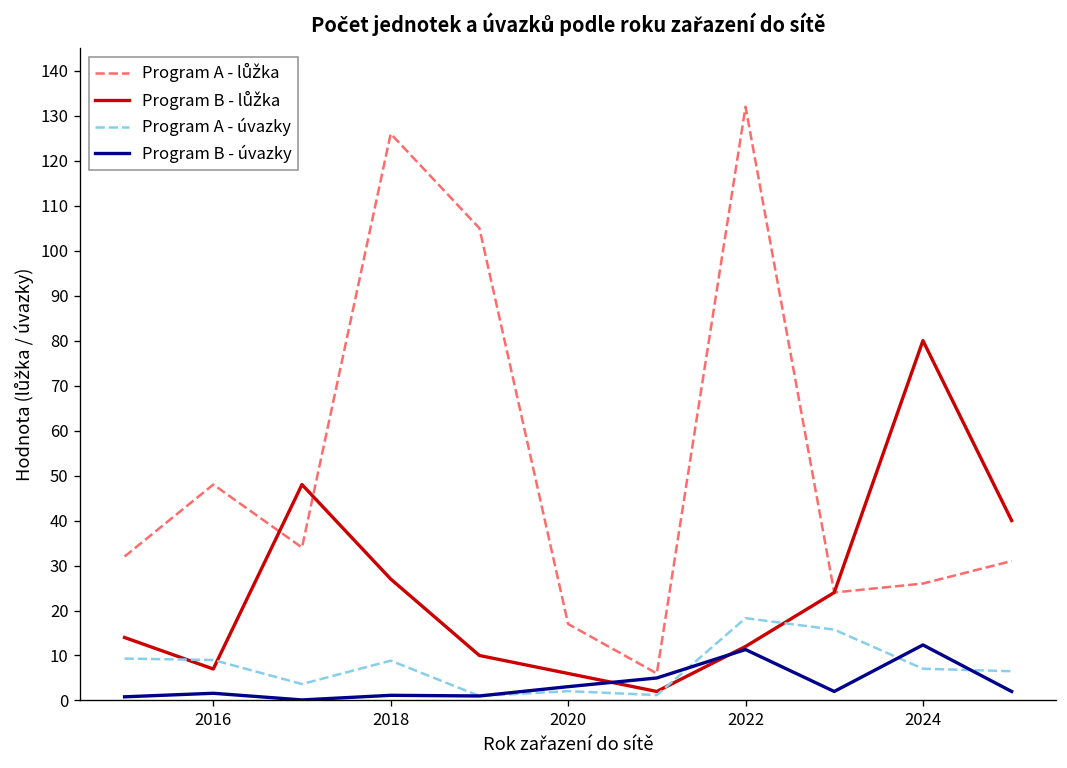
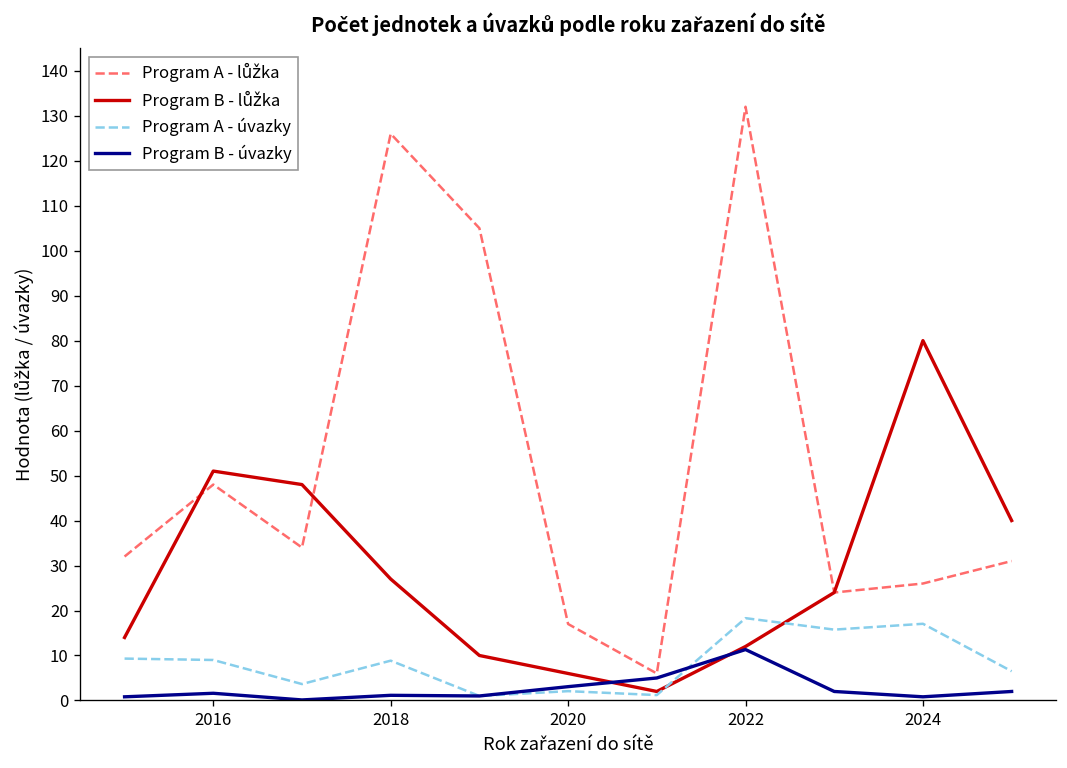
  {
    "Program A - lůžka": {
      "2016": 48,
      "2018": 126,
      "2020": 17,
      "2022": 132,
      "2024": 26
    },
    "Program B - lůžka": {
-     "2016": 7,
+     "2016": 51,
      "2018": 27,
      "2020": 6,
      "2022": 12,
      "2024": 80
    },
    "Program A - úvazky": {
      "2016": 9,
      "2018": 9,
      "2020": 2,
      "2022": 18,
-     "2024": 7
+     "2024": 17
    },
    "Program B - úvazky": {
      "2016": 2,
      "2018": 1,
      "2020": 3,
      "2022": 11,
-     "2024": 12
+     "2024": 1
    }
  }
